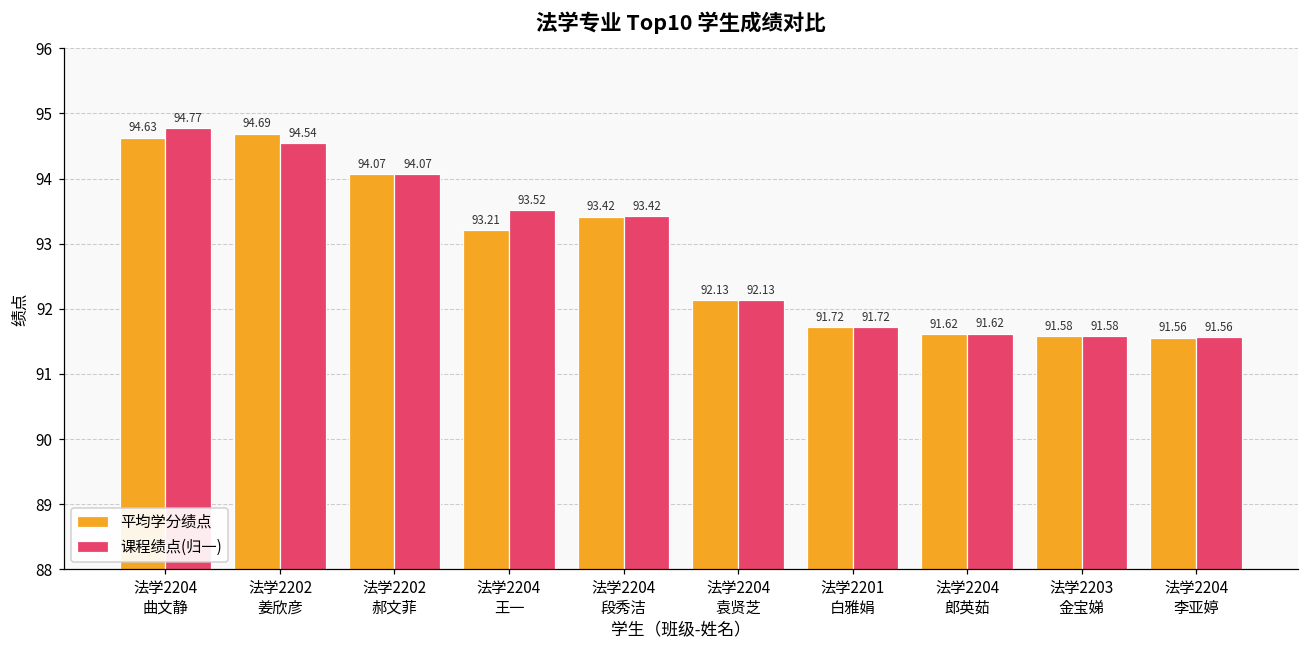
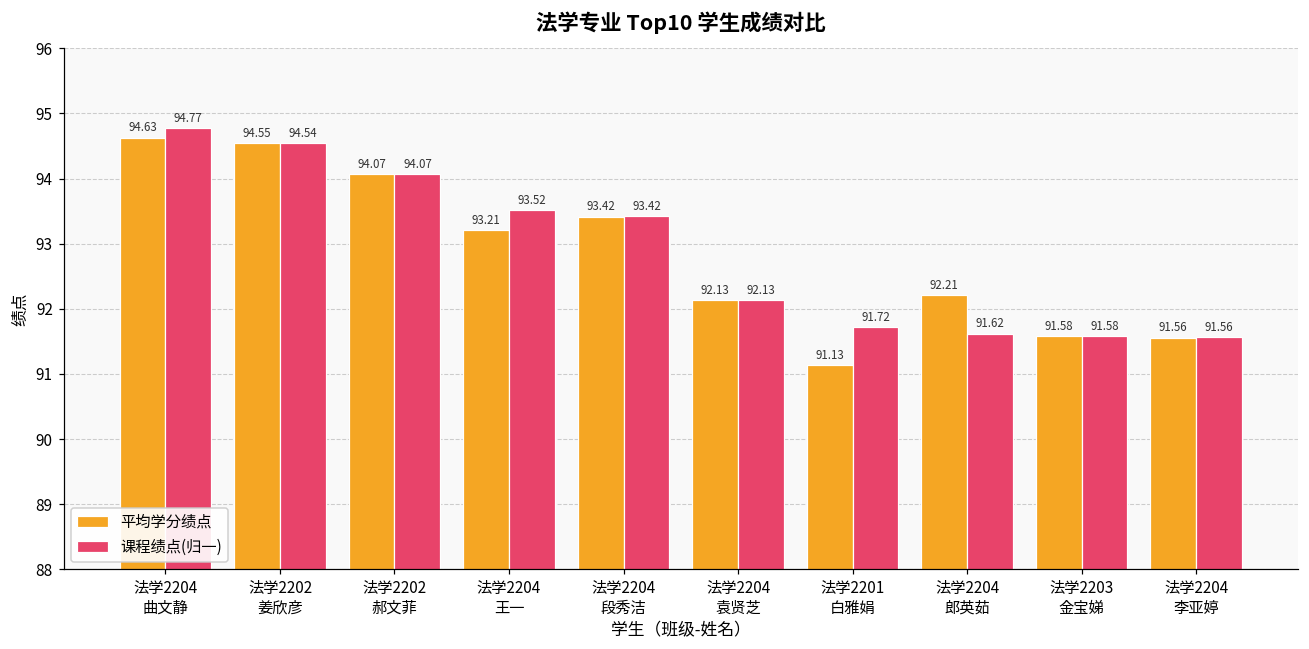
  {
    "平均学分绩点": {
      "法学2204 曲文静": 94.63,
-     "法学2202 姜欣彦": 94.69,
+     "法学2202 姜欣彦": 94.55,
      "法学2202 郝文菲": 94.07,
      "法学2204 王一": 93.21,
      "法学2204 段秀洁": 93.42,
      "法学2204 袁贤芝": 92.13,
-     "法学2201 白雅娟": 91.72,
-     "法学2204 郎英茹": 91.62,
+     "法学2201 白雅娟": 91.13,
+     "法学2204 郎英茹": 92.21,
      "法学2203 金宝娣": 91.58,
      "法学2204 李亚婷": 91.56
    },
    "课程绩点(归一)": {
      "法学2204 曲文静": 94.77,
      "法学2202 姜欣彦": 94.54,
      "法学2202 郝文菲": 94.07,
      "法学2204 王一": 93.52,
      "法学2204 段秀洁": 93.42,
      "法学2204 袁贤芝": 92.13,
      "法学2201 白雅娟": 91.72,
      "法学2204 郎英茹": 91.62,
      "法学2203 金宝娣": 91.58,
      "法学2204 李亚婷": 91.56
    }
  }
